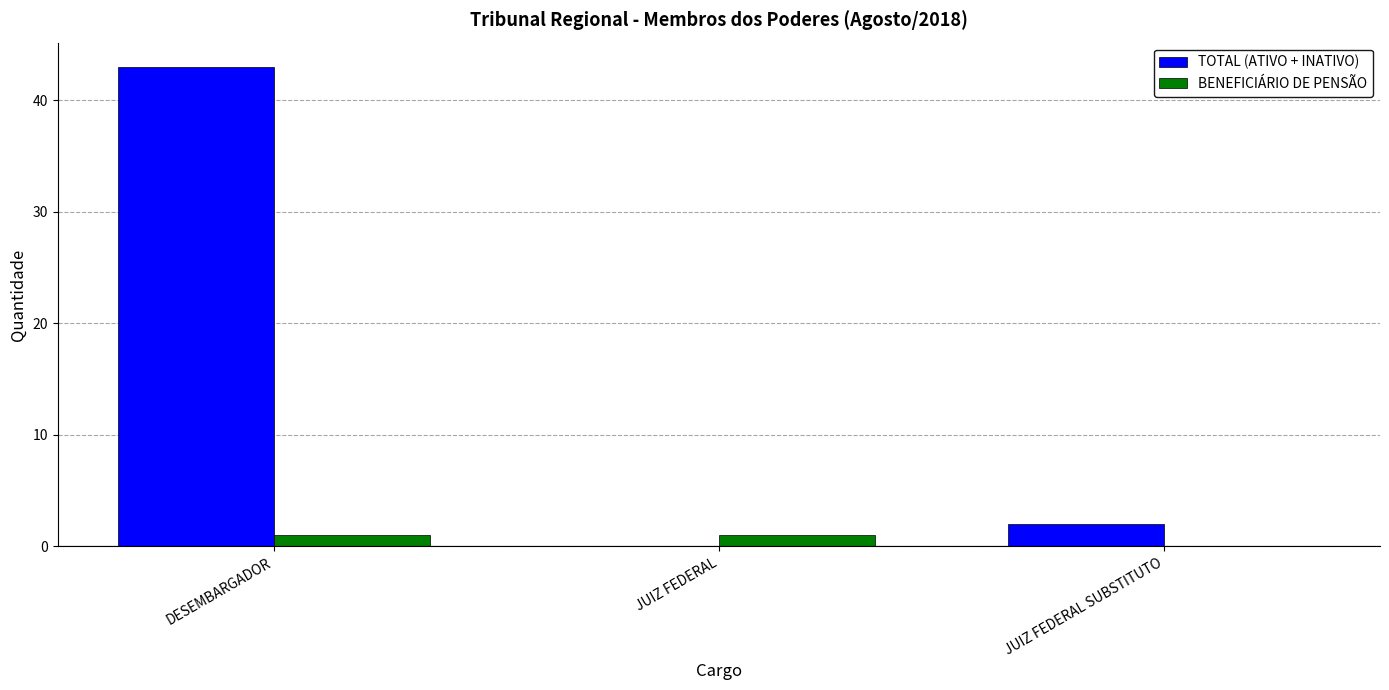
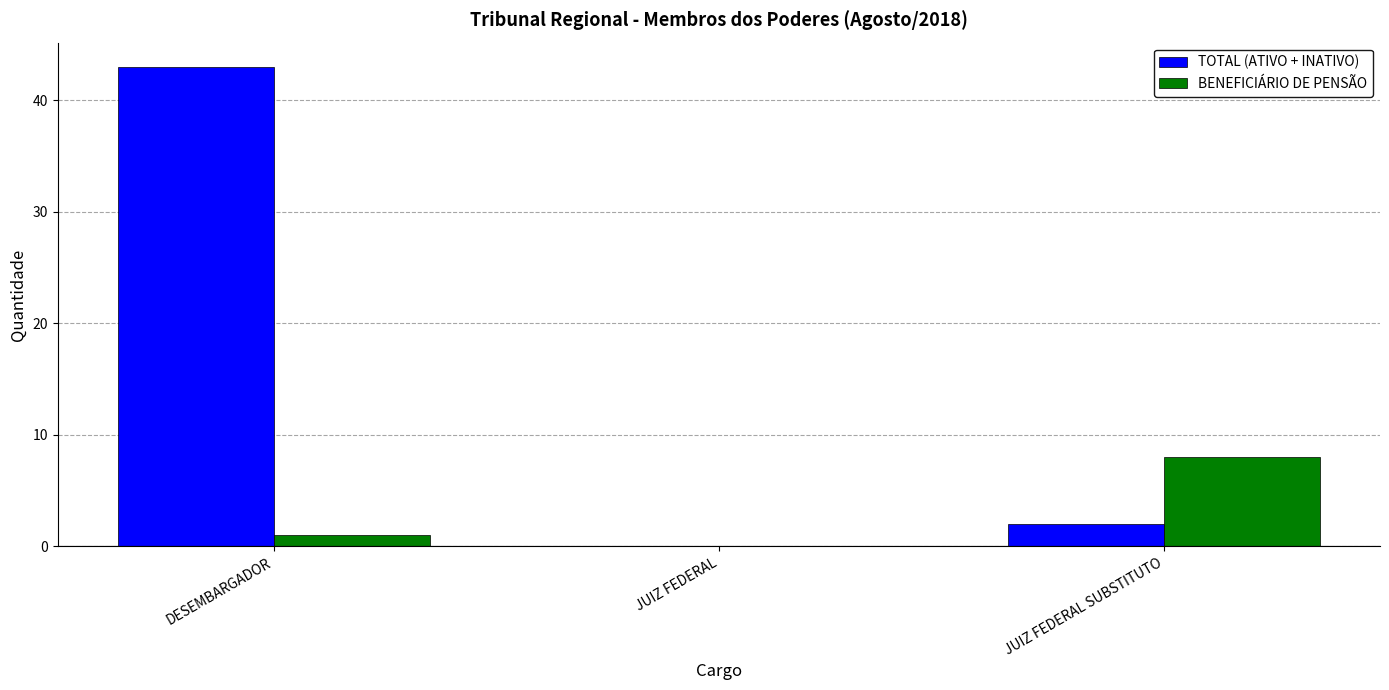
  {
    "TOTAL (ATIVO + INATIVO)": {
      "DESEMBARGADOR": 43,
      "JUIZ FEDERAL": 0,
      "JUIZ FEDERAL SUBSTITUTO": 2
    },
    "BENEFICIÁRIO DE PENSÃO": {
      "DESEMBARGADOR": 1,
-     "JUIZ FEDERAL": 1,
-     "JUIZ FEDERAL SUBSTITUTO": 0
+     "JUIZ FEDERAL": 0,
+     "JUIZ FEDERAL SUBSTITUTO": 8
    }
  }
